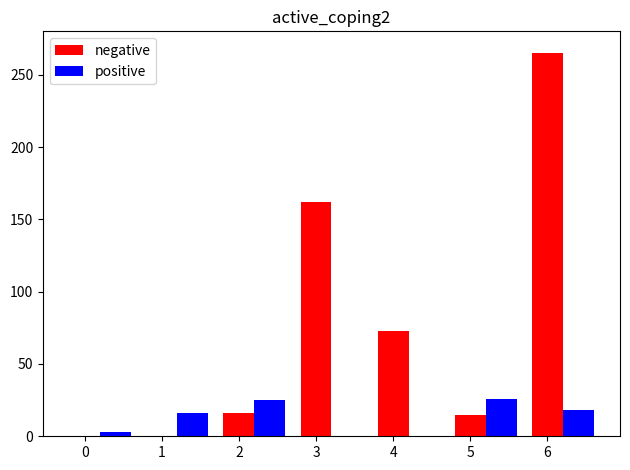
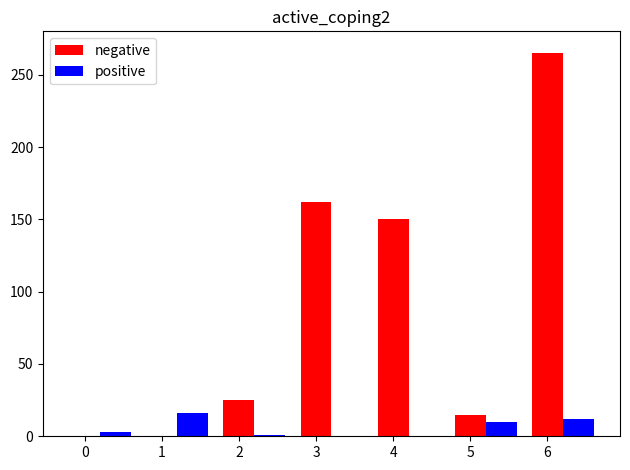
  {
    "negative": {
      "0": 0,
      "1": 0,
-     "2": 16,
+     "2": 25,
      "3": 162,
-     "4": 73,
+     "4": 150,
      "5": 15,
      "6": 265
    },
    "positive": {
      "0": 3,
      "1": 16,
-     "2": 25,
+     "2": 1,
      "3": 0,
      "4": 0,
-     "5": 26,
-     "6": 18
+     "5": 10,
+     "6": 12
    }
  }
